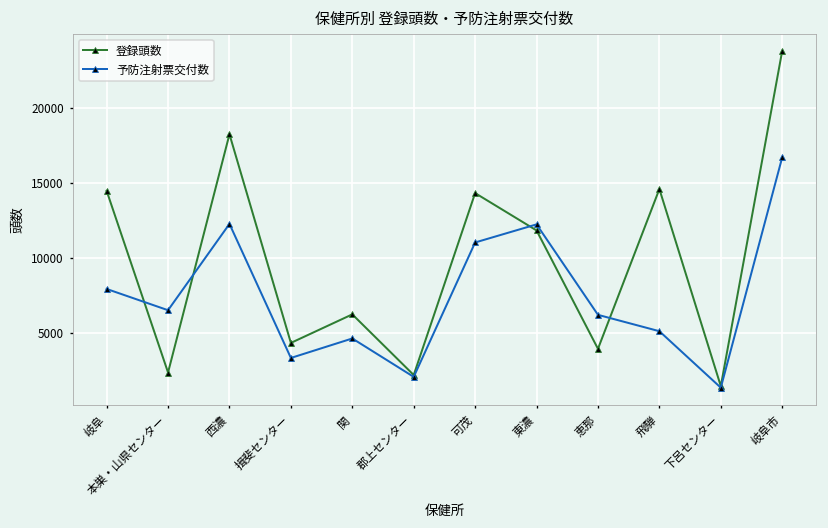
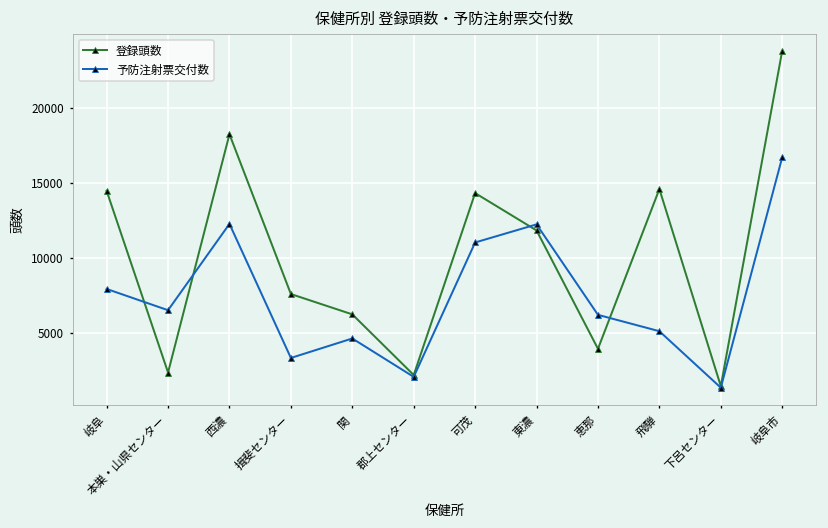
  {
    "登録頭数": {
      "岐阜": 14500,
      "本巣・山県センター": 2400,
      "西濃": 18200,
-     "揖斐センター": 4300,
+     "揖斐センター": 7600,
      "関": 6200,
      "可茂": 14300,
      "東濃": 11800,
      "恵那": 3900,
      "飛騨": 14600,
      "岐阜市": 23800
    },
    "予防注射票交付数": {
      "岐阜": 7900,
      "本巣・山県センター": 6500,
      "西濃": 12300,
      "揖斐センター": 3300,
      "関": 4600,
      "可茂": 11000,
      "東濃": 12200,
      "恵那": 6200,
      "飛騨": 5100,
      "岐阜市": 16700
    }
  }
